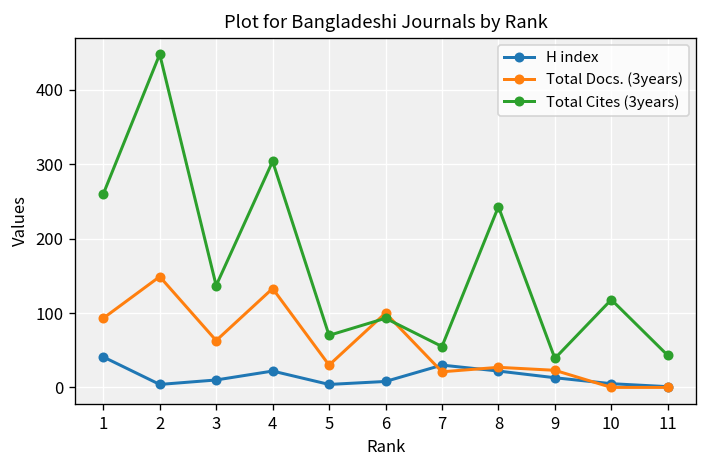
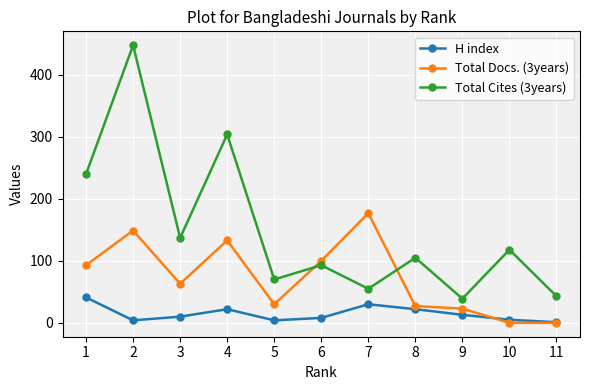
  {
    "H index": {
      "1": 40,
      "2": 0,
      "3": 10,
      "4": 20,
      "5": 0,
      "6": 10,
      "7": 30,
      "8": 20,
      "9": 10,
      "10": 10
    },
    "Total Docs. (3years)": {
      "1": 90,
      "2": 150,
      "3": 60,
      "4": 130,
      "5": 30,
      "6": 100,
-     "7": 20,
+     "7": 180,
      "8": 30,
      "9": 20,
      "10": 0
    },
    "Total Cites (3years)": {
-     "1": 260,
+     "1": 240,
      "2": 450,
      "3": 140,
      "4": 300,
      "5": 70,
      "6": 90,
      "7": 60,
-     "8": 240,
+     "8": 110,
      "9": 40,
      "10": 120,
      "11": 40
    }
  }
